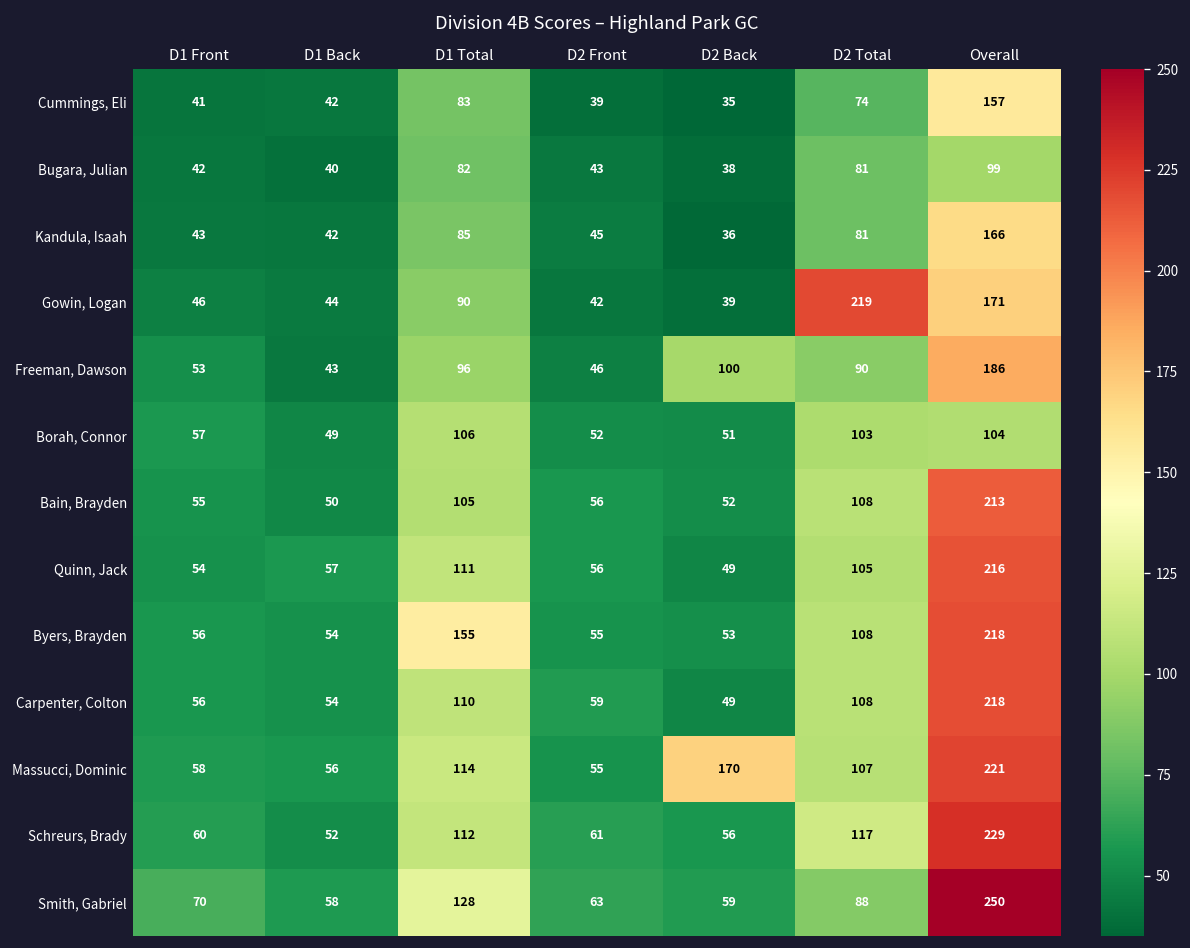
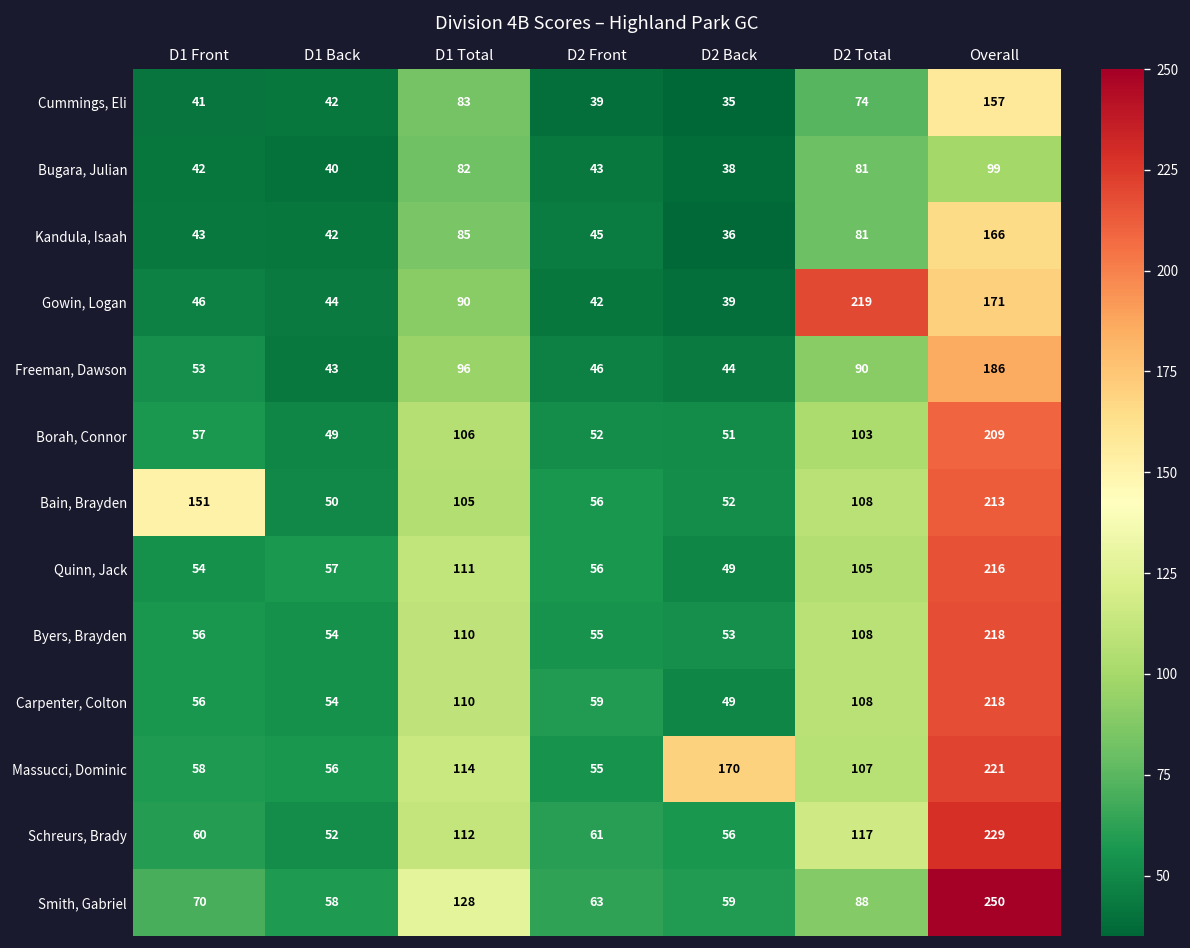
  {
    "Cummings, Eli": {
      "D1 Front": 41,
      "D1 Back": 42,
      "D1 Total": 83,
      "D2 Front": 39,
      "D2 Back": 35,
      "D2 Total": 74,
      "Overall": 157
    },
    "Bugara, Julian": {
      "D1 Front": 42,
      "D1 Back": 40,
      "D1 Total": 82,
      "D2 Front": 43,
      "D2 Back": 38,
      "D2 Total": 81,
      "Overall": 99
    },
    "Kandula, Isaah": {
      "D1 Front": 43,
      "D1 Back": 42,
      "D1 Total": 85,
      "D2 Front": 45,
      "D2 Back": 36,
      "D2 Total": 81,
      "Overall": 166
    },
    "Gowin, Logan": {
      "D1 Front": 46,
      "D1 Back": 44,
      "D1 Total": 90,
      "D2 Front": 42,
      "D2 Back": 39,
      "D2 Total": 219,
      "Overall": 171
    },
    "Freeman, Dawson": {
      "D1 Front": 53,
      "D1 Back": 43,
      "D1 Total": 96,
      "D2 Front": 46,
-     "D2 Back": 100,
+     "D2 Back": 44,
      "D2 Total": 90,
      "Overall": 186
    },
    "Borah, Connor": {
      "D1 Front": 57,
      "D1 Back": 49,
      "D1 Total": 106,
      "D2 Front": 52,
      "D2 Back": 51,
      "D2 Total": 103,
-     "Overall": 104
+     "Overall": 209
    },
    "Bain, Brayden": {
-     "D1 Front": 55,
+     "D1 Front": 151,
      "D1 Back": 50,
      "D1 Total": 105,
      "D2 Front": 56,
      "D2 Back": 52,
      "D2 Total": 108,
      "Overall": 213
    },
    "Quinn, Jack": {
      "D1 Front": 54,
      "D1 Back": 57,
      "D1 Total": 111,
      "D2 Front": 56,
      "D2 Back": 49,
      "D2 Total": 105,
      "Overall": 216
    },
    "Byers, Brayden": {
      "D1 Front": 56,
      "D1 Back": 54,
-     "D1 Total": 155,
+     "D1 Total": 110,
      "D2 Front": 55,
      "D2 Back": 53,
      "D2 Total": 108,
      "Overall": 218
    },
    "Carpenter, Colton": {
      "D1 Front": 56,
      "D1 Back": 54,
      "D1 Total": 110,
      "D2 Front": 59,
      "D2 Back": 49,
      "D2 Total": 108,
      "Overall": 218
    },
    "Massucci, Dominic": {
      "D1 Front": 58,
      "D1 Back": 56,
      "D1 Total": 114,
      "D2 Front": 55,
      "D2 Back": 170,
      "D2 Total": 107,
      "Overall": 221
    },
    "Schreurs, Brady": {
      "D1 Front": 60,
      "D1 Back": 52,
      "D1 Total": 112,
      "D2 Front": 61,
      "D2 Back": 56,
      "D2 Total": 117,
      "Overall": 229
    },
    "Smith, Gabriel": {
      "D1 Front": 70,
      "D1 Back": 58,
      "D1 Total": 128,
      "D2 Front": 63,
      "D2 Back": 59,
      "D2 Total": 88,
      "Overall": 250
    }
  }
